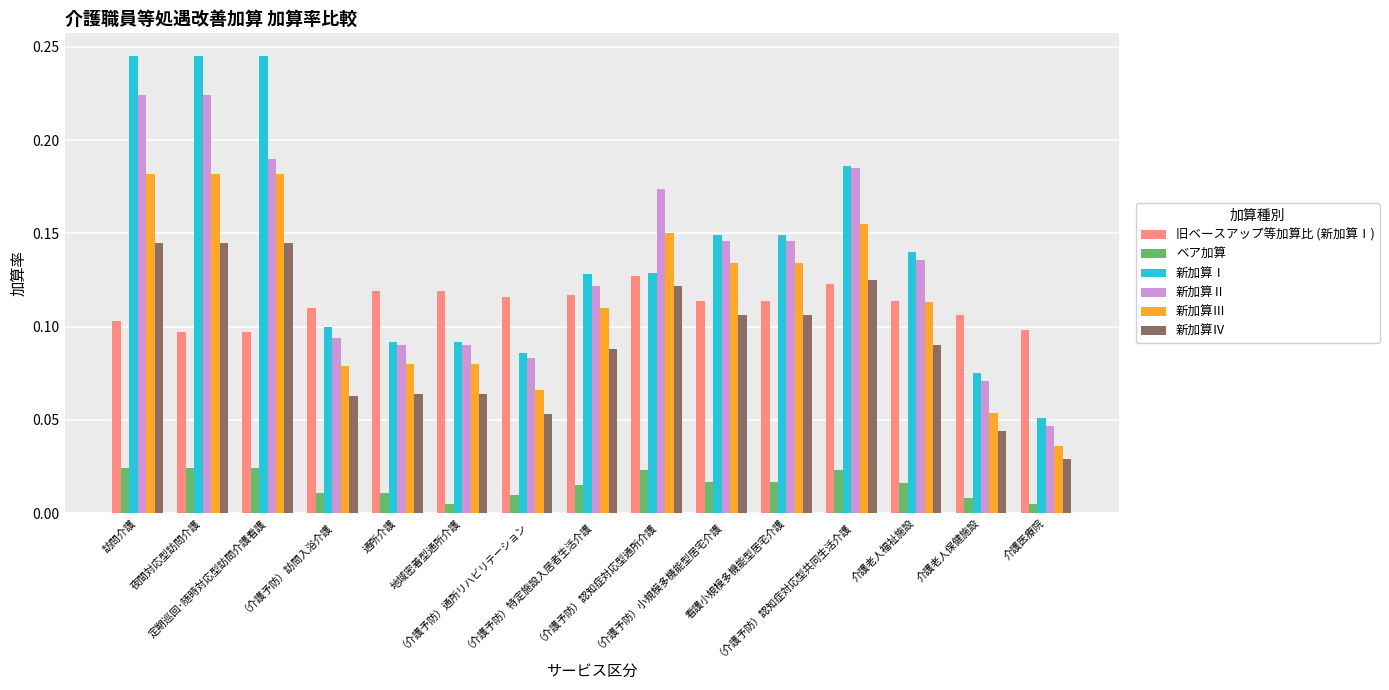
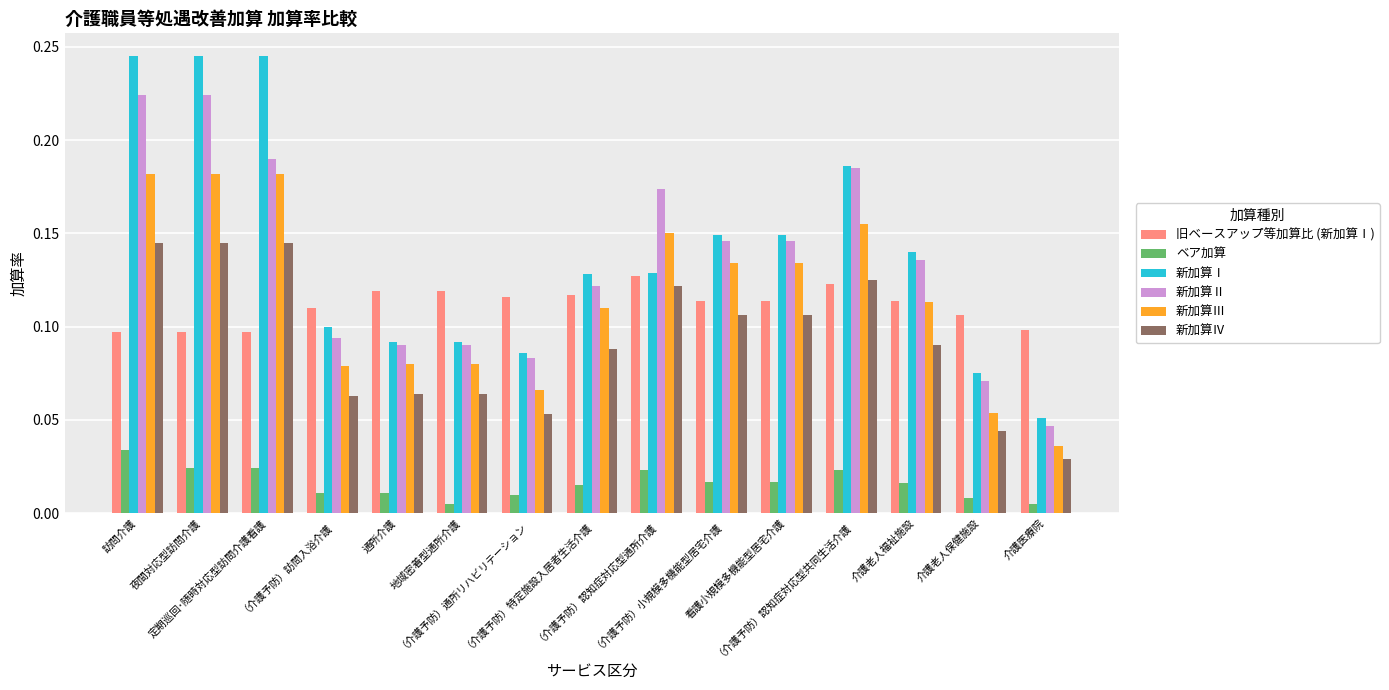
  {
    "旧ベースアップ等加算比 (新加算Ⅰ)": {
-     "訪問介護": 0.103,
+     "訪問介護": 0.097,
      "夜間対応型訪問介護": 0.097,
      "定期巡回･随時対応型訪問介護看護": 0.097,
      "（介護予防）訪問入浴介護": 0.110,
      "通所介護": 0.119,
      "地域密着型通所介護": 0.119,
      "（介護予防）通所リハビリテーション": 0.116,
      "（介護予防）特定施設入居者生活介護": 0.117,
      "（介護予防）認知症対応型通所介護": 0.127,
      "（介護予防）小規模多機能型居宅介護": 0.114,
      "看護小規模多機能型居宅介護": 0.114,
      "（介護予防）認知症対応型共同生活介護": 0.123,
      "介護老人福祉施設": 0.114,
      "介護老人保健施設": 0.106,
      "介護医療院": 0.098
    },
    "ベア加算": {
-     "訪問介護": 0.024,
+     "訪問介護": 0.034,
      "夜間対応型訪問介護": 0.024,
      "定期巡回･随時対応型訪問介護看護": 0.024,
      "（介護予防）訪問入浴介護": 0.011,
      "通所介護": 0.011,
      "地域密着型通所介護": 0.005,
      "（介護予防）通所リハビリテーション": 0.010,
      "（介護予防）特定施設入居者生活介護": 0.015,
      "（介護予防）認知症対応型通所介護": 0.023,
      "（介護予防）小規模多機能型居宅介護": 0.017,
      "看護小規模多機能型居宅介護": 0.017,
      "（介護予防）認知症対応型共同生活介護": 0.023,
      "介護老人福祉施設": 0.016,
      "介護老人保健施設": 0.008,
      "介護医療院": 0.005
    },
    "新加算Ⅰ": {
      "訪問介護": 0.245,
      "夜間対応型訪問介護": 0.245,
      "定期巡回･随時対応型訪問介護看護": 0.245,
      "（介護予防）訪問入浴介護": 0.100,
      "通所介護": 0.092,
      "地域密着型通所介護": 0.092,
      "（介護予防）通所リハビリテーション": 0.086,
      "（介護予防）特定施設入居者生活介護": 0.128,
      "（介護予防）認知症対応型通所介護": 0.129,
      "（介護予防）小規模多機能型居宅介護": 0.149,
      "看護小規模多機能型居宅介護": 0.149,
      "（介護予防）認知症対応型共同生活介護": 0.186,
      "介護老人福祉施設": 0.140,
      "介護老人保健施設": 0.075,
      "介護医療院": 0.051
    },
    "新加算Ⅱ": {
      "訪問介護": 0.224,
      "夜間対応型訪問介護": 0.224,
      "定期巡回･随時対応型訪問介護看護": 0.190,
      "（介護予防）訪問入浴介護": 0.094,
      "通所介護": 0.090,
      "地域密着型通所介護": 0.090,
      "（介護予防）通所リハビリテーション": 0.083,
      "（介護予防）特定施設入居者生活介護": 0.122,
      "（介護予防）認知症対応型通所介護": 0.174,
      "（介護予防）小規模多機能型居宅介護": 0.146,
      "看護小規模多機能型居宅介護": 0.146,
      "（介護予防）認知症対応型共同生活介護": 0.185,
      "介護老人福祉施設": 0.136,
      "介護老人保健施設": 0.071,
      "介護医療院": 0.047
    },
    "新加算Ⅲ": {
      "訪問介護": 0.182,
      "夜間対応型訪問介護": 0.182,
      "定期巡回･随時対応型訪問介護看護": 0.182,
      "（介護予防）訪問入浴介護": 0.079,
      "通所介護": 0.080,
      "地域密着型通所介護": 0.080,
      "（介護予防）通所リハビリテーション": 0.066,
      "（介護予防）特定施設入居者生活介護": 0.110,
      "（介護予防）認知症対応型通所介護": 0.150,
      "（介護予防）小規模多機能型居宅介護": 0.134,
      "看護小規模多機能型居宅介護": 0.134,
      "（介護予防）認知症対応型共同生活介護": 0.155,
      "介護老人福祉施設": 0.113,
      "介護老人保健施設": 0.054,
      "介護医療院": 0.036
    },
    "新加算Ⅳ": {
      "訪問介護": 0.145,
      "夜間対応型訪問介護": 0.145,
      "定期巡回･随時対応型訪問介護看護": 0.145,
      "（介護予防）訪問入浴介護": 0.063,
      "通所介護": 0.064,
      "地域密着型通所介護": 0.064,
      "（介護予防）通所リハビリテーション": 0.053,
      "（介護予防）特定施設入居者生活介護": 0.088,
      "（介護予防）認知症対応型通所介護": 0.122,
      "（介護予防）小規模多機能型居宅介護": 0.106,
      "看護小規模多機能型居宅介護": 0.106,
      "（介護予防）認知症対応型共同生活介護": 0.125,
      "介護老人福祉施設": 0.090,
      "介護老人保健施設": 0.044,
      "介護医療院": 0.029
    }
  }
